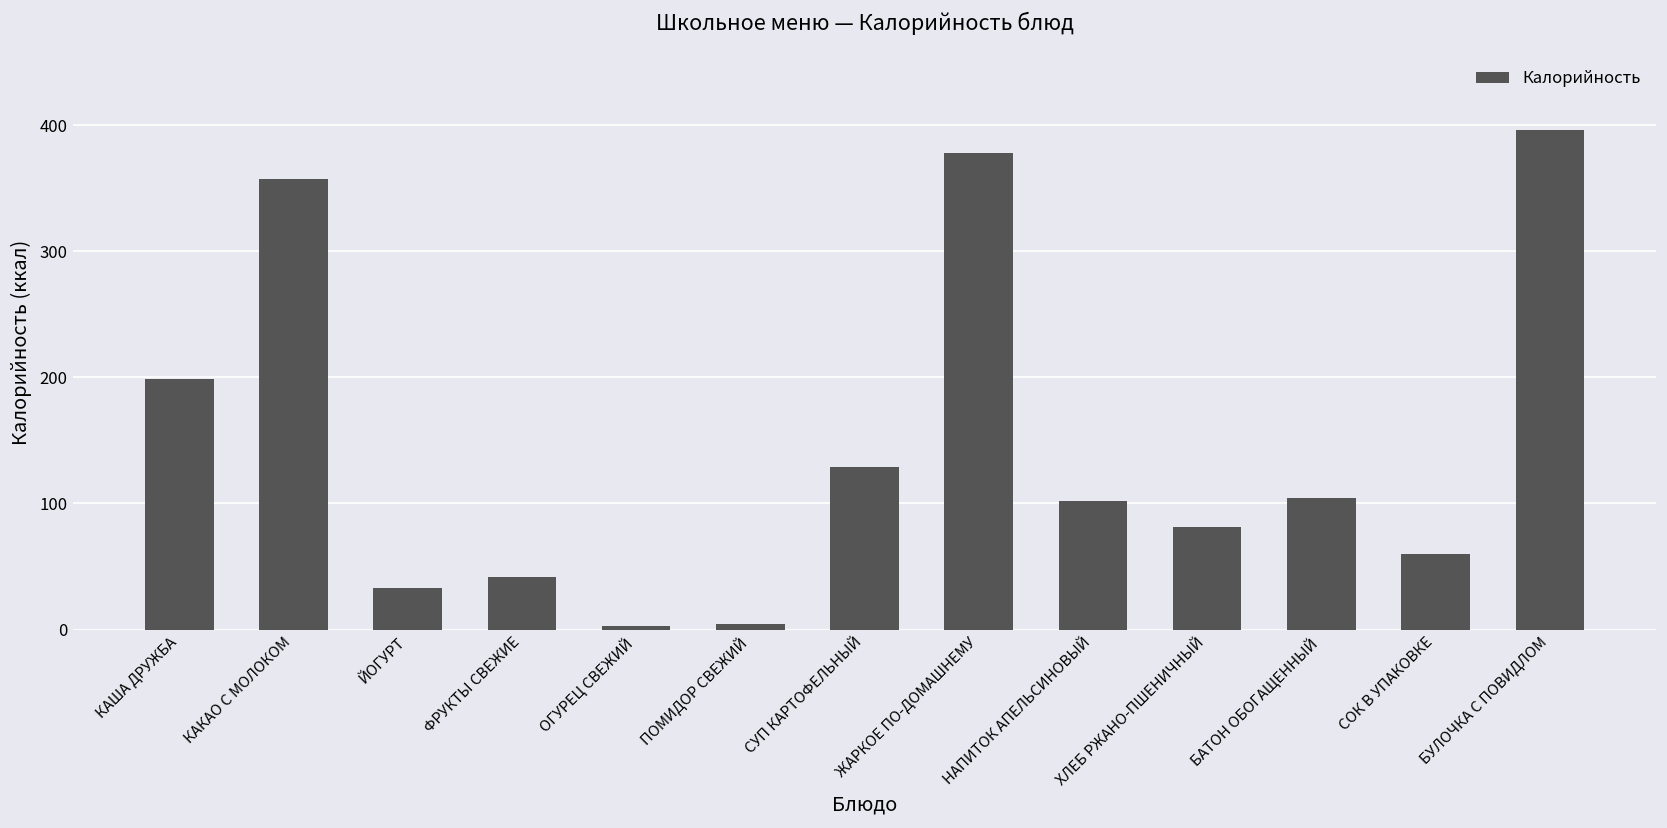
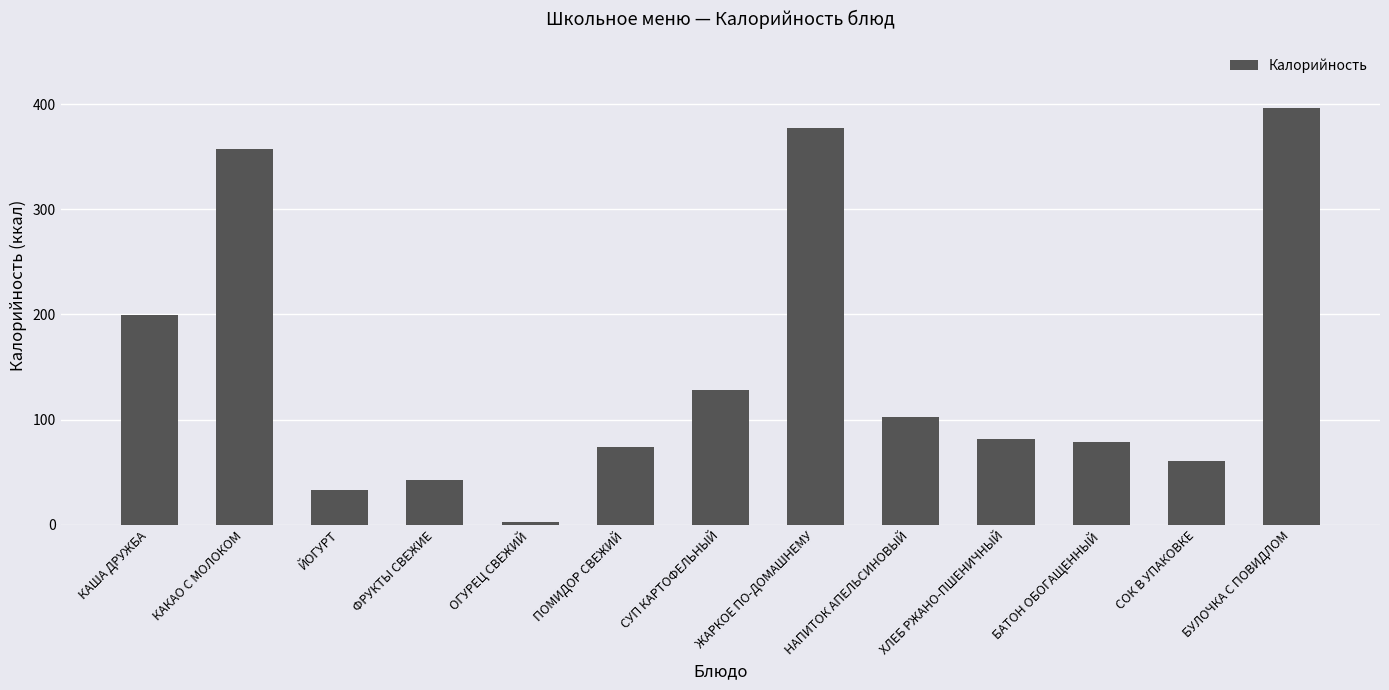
  {
    "КАША ДРУЖБА": 199,
    "КАКАО С МОЛОКОМ": 358,
    "ЙОГУРТ": 33,
    "ФРУКТЫ СВЕЖИЕ": 42,
    "ОГУРЕЦ СВЕЖИЙ": 2,
-   "ПОМИДОР СВЕЖИЙ": 4,
+   "ПОМИДОР СВЕЖИЙ": 74,
    "СУП КАРТОФЕЛЬНЫЙ": 129,
    "ЖАРКОЕ ПО-ДОМАШНЕМУ": 378,
    "НАПИТОК АПЕЛЬСИНОВЫЙ": 102,
    "ХЛЕБ РЖАНО-ПШЕНИЧНЫЙ": 82,
-   "БАТОН ОБОГАЩЕННЫЙ": 105,
+   "БАТОН ОБОГАЩЕННЫЙ": 79,
    "СОК В УПАКОВКЕ": 60,
    "БУЛОЧКА С ПОВИДЛОМ": 396
  }
